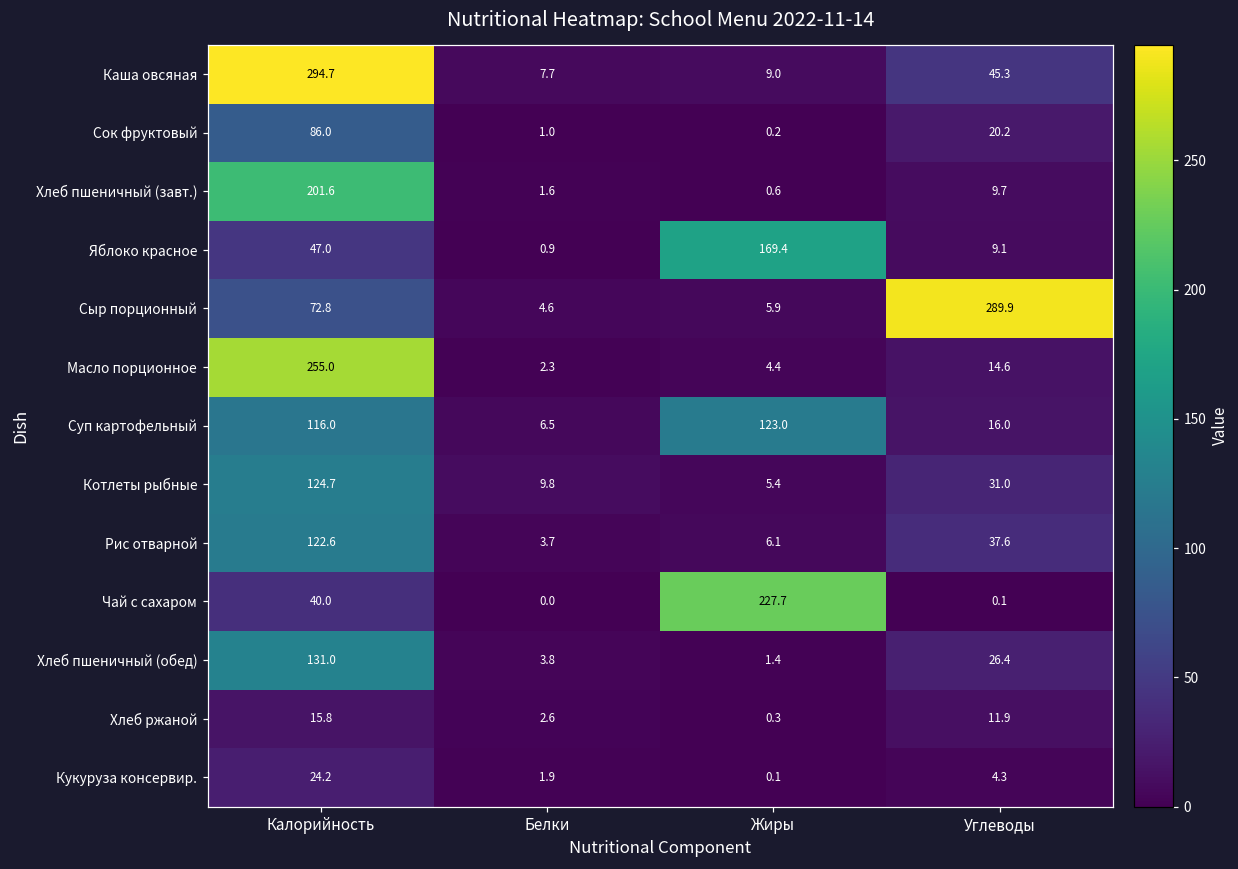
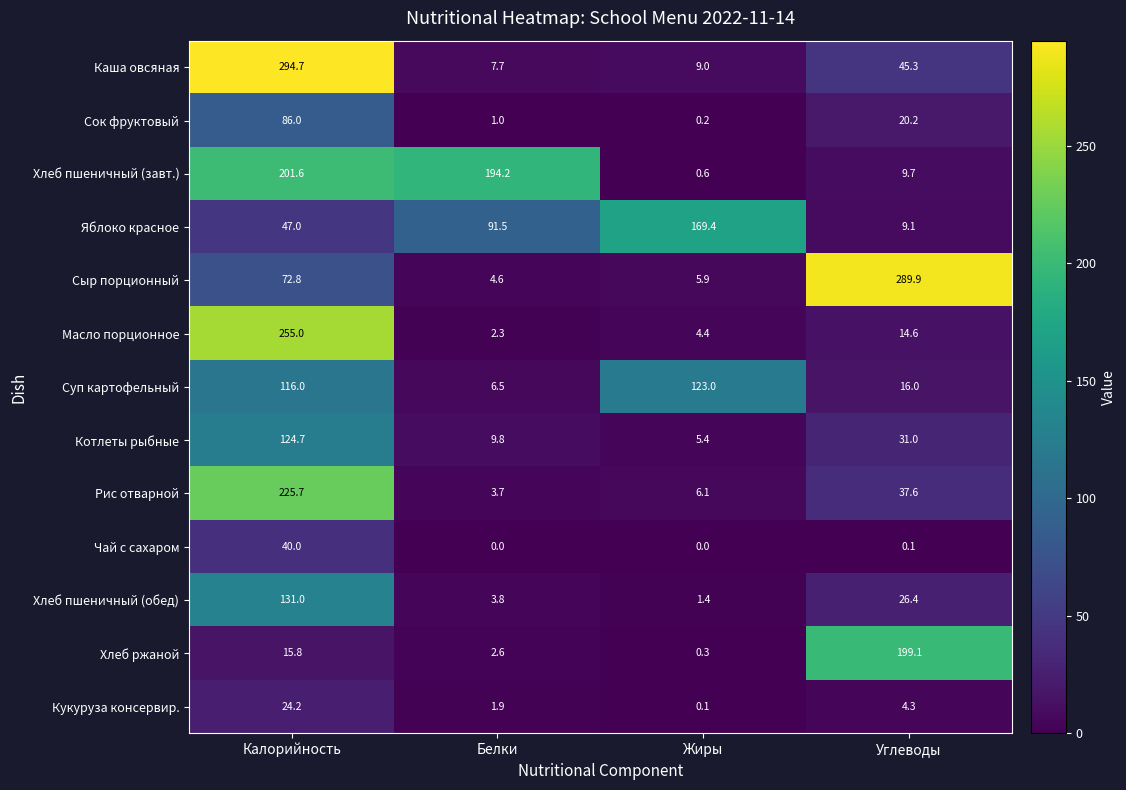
  {
    "Каша овсяная": {
      "Калорийность": 294.7,
      "Белки": 7.7,
      "Жиры": 9.0,
      "Углеводы": 45.3
    },
    "Сок фруктовый": {
      "Калорийность": 86.0,
      "Белки": 1.0,
      "Жиры": 0.2,
      "Углеводы": 20.2
    },
    "Хлеб пшеничный (завт.)": {
      "Калорийность": 201.6,
-     "Белки": 1.6,
+     "Белки": 194.2,
      "Жиры": 0.6,
      "Углеводы": 9.7
    },
    "Яблоко красное": {
      "Калорийность": 47.0,
-     "Белки": 0.9,
+     "Белки": 91.5,
      "Жиры": 169.4,
      "Углеводы": 9.1
    },
    "Сыр порционный": {
      "Калорийность": 72.8,
      "Белки": 4.6,
      "Жиры": 5.9,
      "Углеводы": 289.9
    },
    "Масло порционное": {
      "Калорийность": 255.0,
      "Белки": 2.3,
      "Жиры": 4.4,
      "Углеводы": 14.6
    },
    "Суп картофельный": {
      "Калорийность": 116.0,
      "Белки": 6.5,
      "Жиры": 123.0,
      "Углеводы": 16.0
    },
    "Котлеты рыбные": {
      "Калорийность": 124.7,
      "Белки": 9.8,
      "Жиры": 5.4,
      "Углеводы": 31.0
    },
    "Рис отварной": {
-     "Калорийность": 122.6,
+     "Калорийность": 225.7,
      "Белки": 3.7,
      "Жиры": 6.1,
      "Углеводы": 37.6
    },
    "Чай с сахаром": {
      "Калорийность": 40.0,
      "Белки": 0.0,
-     "Жиры": 227.7,
+     "Жиры": 0.0,
      "Углеводы": 0.1
    },
    "Хлеб пшеничный (обед)": {
      "Калорийность": 131.0,
      "Белки": 3.8,
      "Жиры": 1.4,
      "Углеводы": 26.4
    },
    "Хлеб ржаной": {
      "Калорийность": 15.8,
      "Белки": 2.6,
      "Жиры": 0.3,
-     "Углеводы": 11.9
+     "Углеводы": 199.1
    },
    "Кукуруза консервир.": {
      "Калорийность": 24.2,
      "Белки": 1.9,
      "Жиры": 0.1,
      "Углеводы": 4.3
    }
  }
